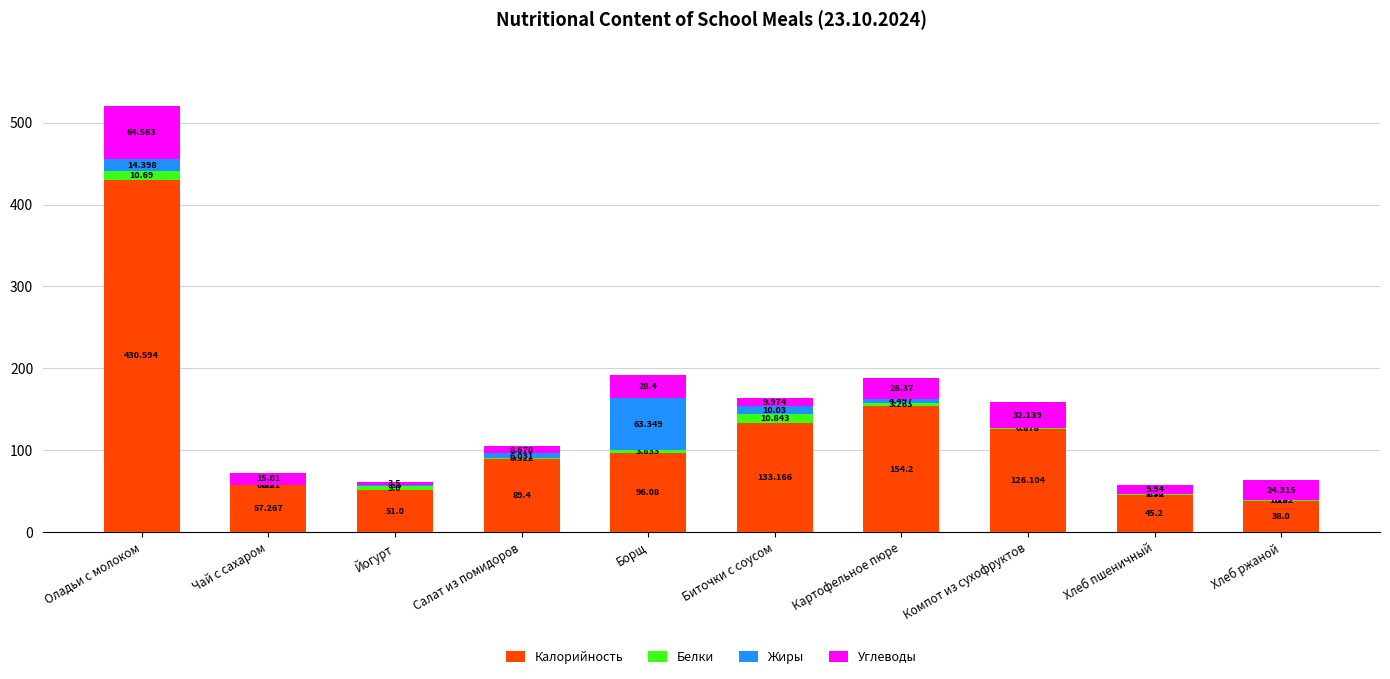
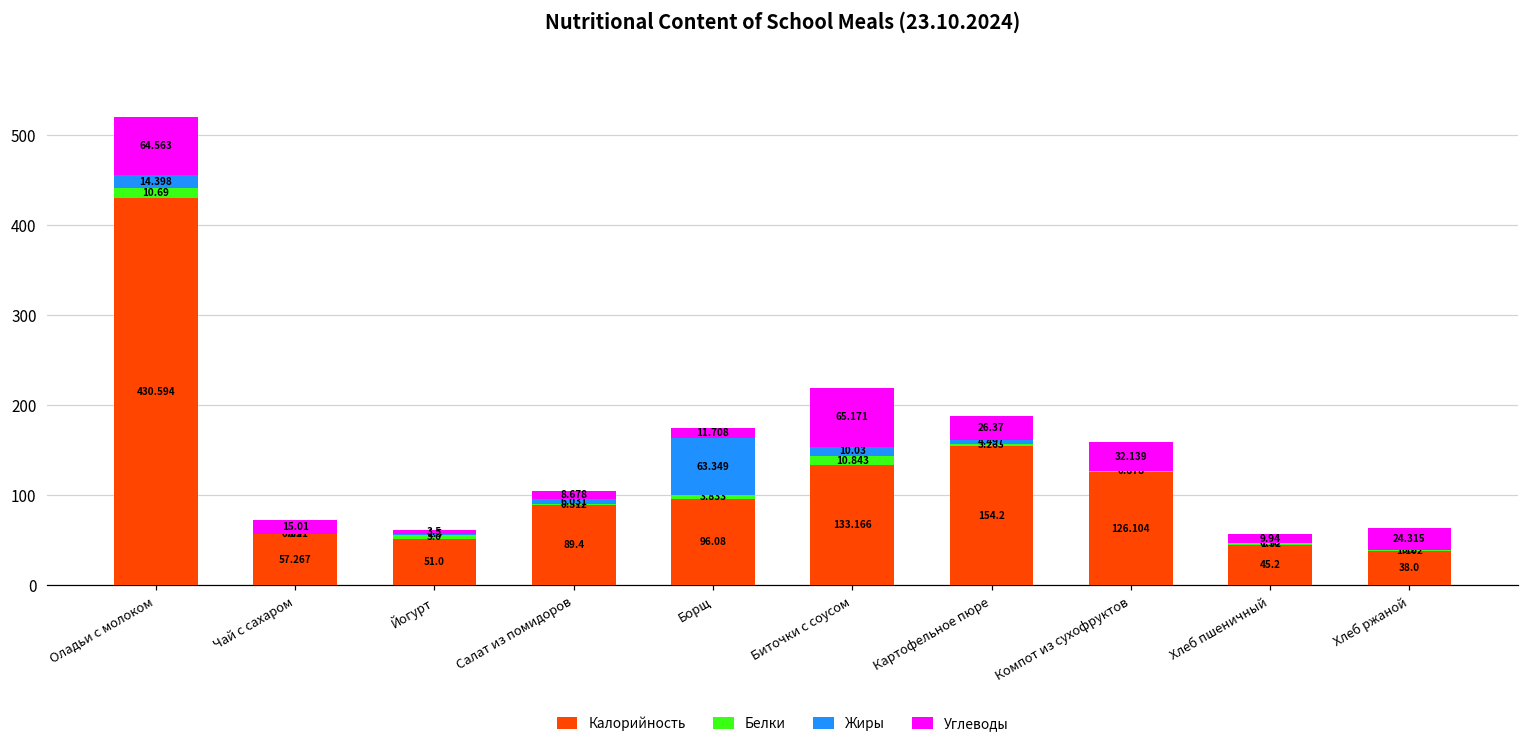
  {
    "Калорийность": {
      "Оладьи с молоком": 430.594,
      "Чай с сахаром": 57.267,
      "Йогурт": 51.0,
      "Салат из помидоров": 89.4,
      "Борщ": 96.08,
      "Биточки с соусом": 133.166,
      "Картофельное пюре": 154.2,
      "Компот из сухофруктов": 126.104,
      "Хлеб пшеничный": 45.2,
      "Хлеб ржаной": 38.0
    },
    "Белки": {
      "Оладьи с молоком": 10.69,
      "Борщ": 3.833,
      "Биточки с соусом": 10.843,
      "Компот из сухофруктов": 0.878
    },
    "Жиры": {
      "Оладьи с молоком": 14.398,
      "Борщ": 63.349,
      "Биточки с соусом": 10.03
    },
    "Углеводы": {
      "Оладьи с молоком": 64.563,
-     "Борщ": 28.4,
-     "Биточки с соусом": 9.974,
+     "Борщ": 11.708,
+     "Биточки с соусом": 65.171,
      "Картофельное пюре": 26.37,
      "Компот из сухофруктов": 32.139,
      "Хлеб ржаной": 24.315
    }
  }
